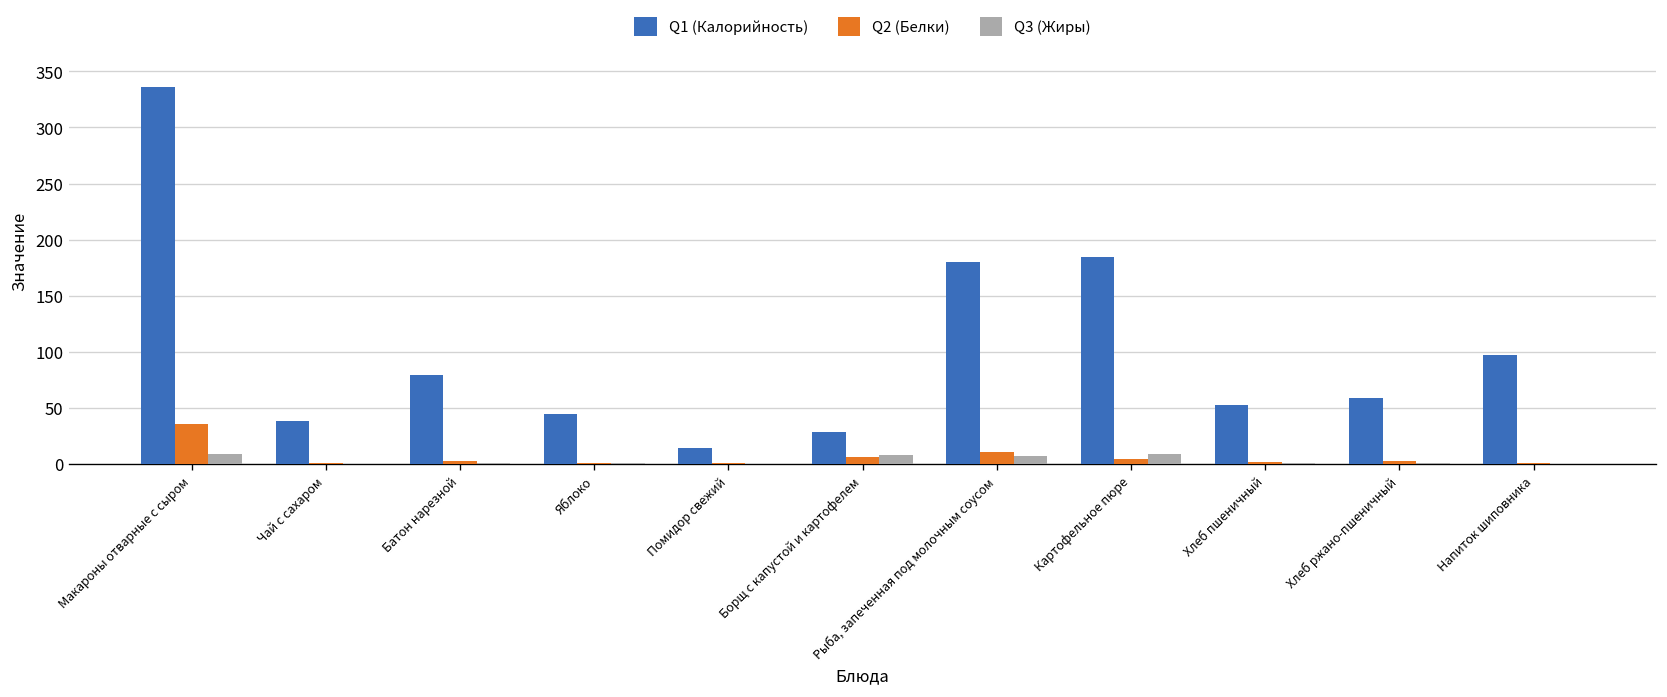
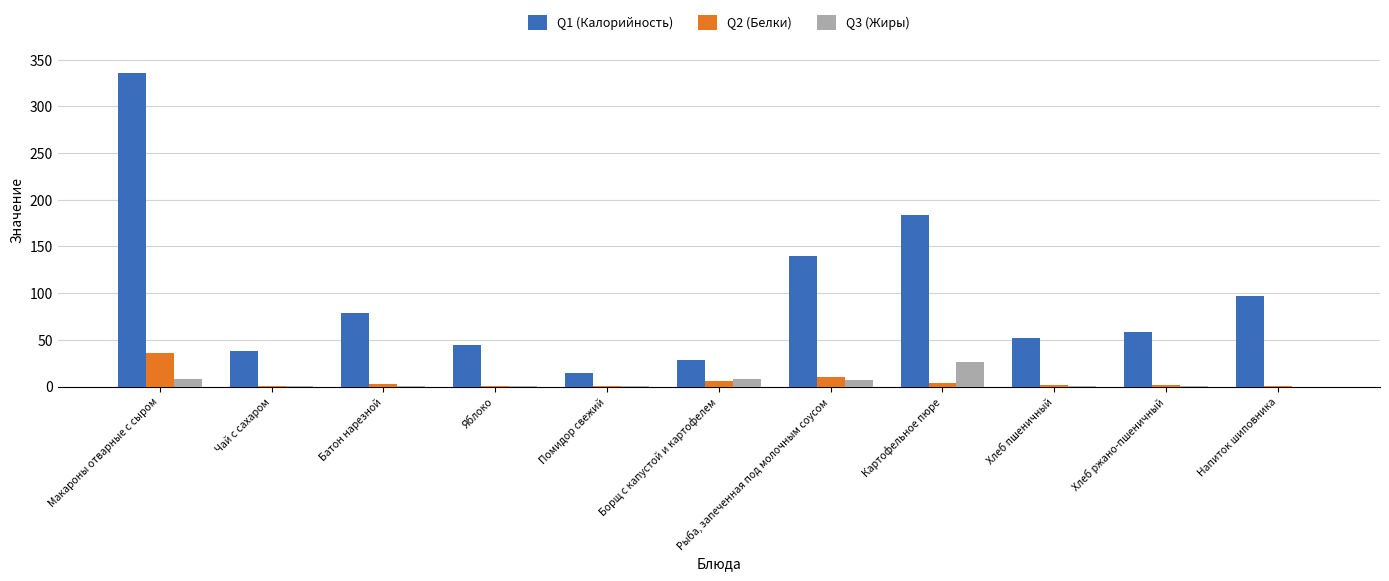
  {
    "Q1 (Калорийность)": {
      "Макароны отварные с сыром": 340,
      "Чай с сахаром": 40,
      "Батон нарезной": 80,
      "Яблоко": 40,
      "Помидор свежий": 10,
      "Борщ с капустой и картофелем": 30,
-     "Рыба, запеченная под молочным соусом": 180,
+     "Рыба, запеченная под молочным соусом": 140,
      "Картофельное пюре": 180,
      "Хлеб пшеничный": 50,
      "Хлеб ржано-пшеничный": 60,
      "Напиток шиповника": 100
    },
    "Q2 (Белки)": {
      "Макароны отварные с сыром": 40,
      "Борщ с капустой и картофелем": 10,
      "Рыба, запеченная под молочным соусом": 10,
      "Картофельное пюре": 0
    },
    "Q3 (Жиры)": {
      "Макароны отварные с сыром": 10,
      "Борщ с капустой и картофелем": 10,
      "Рыба, запеченная под молочным соусом": 10,
-     "Картофельное пюре": 10,
+     "Картофельное пюре": 30,
      "Напиток шиповника": 0
    }
  }
